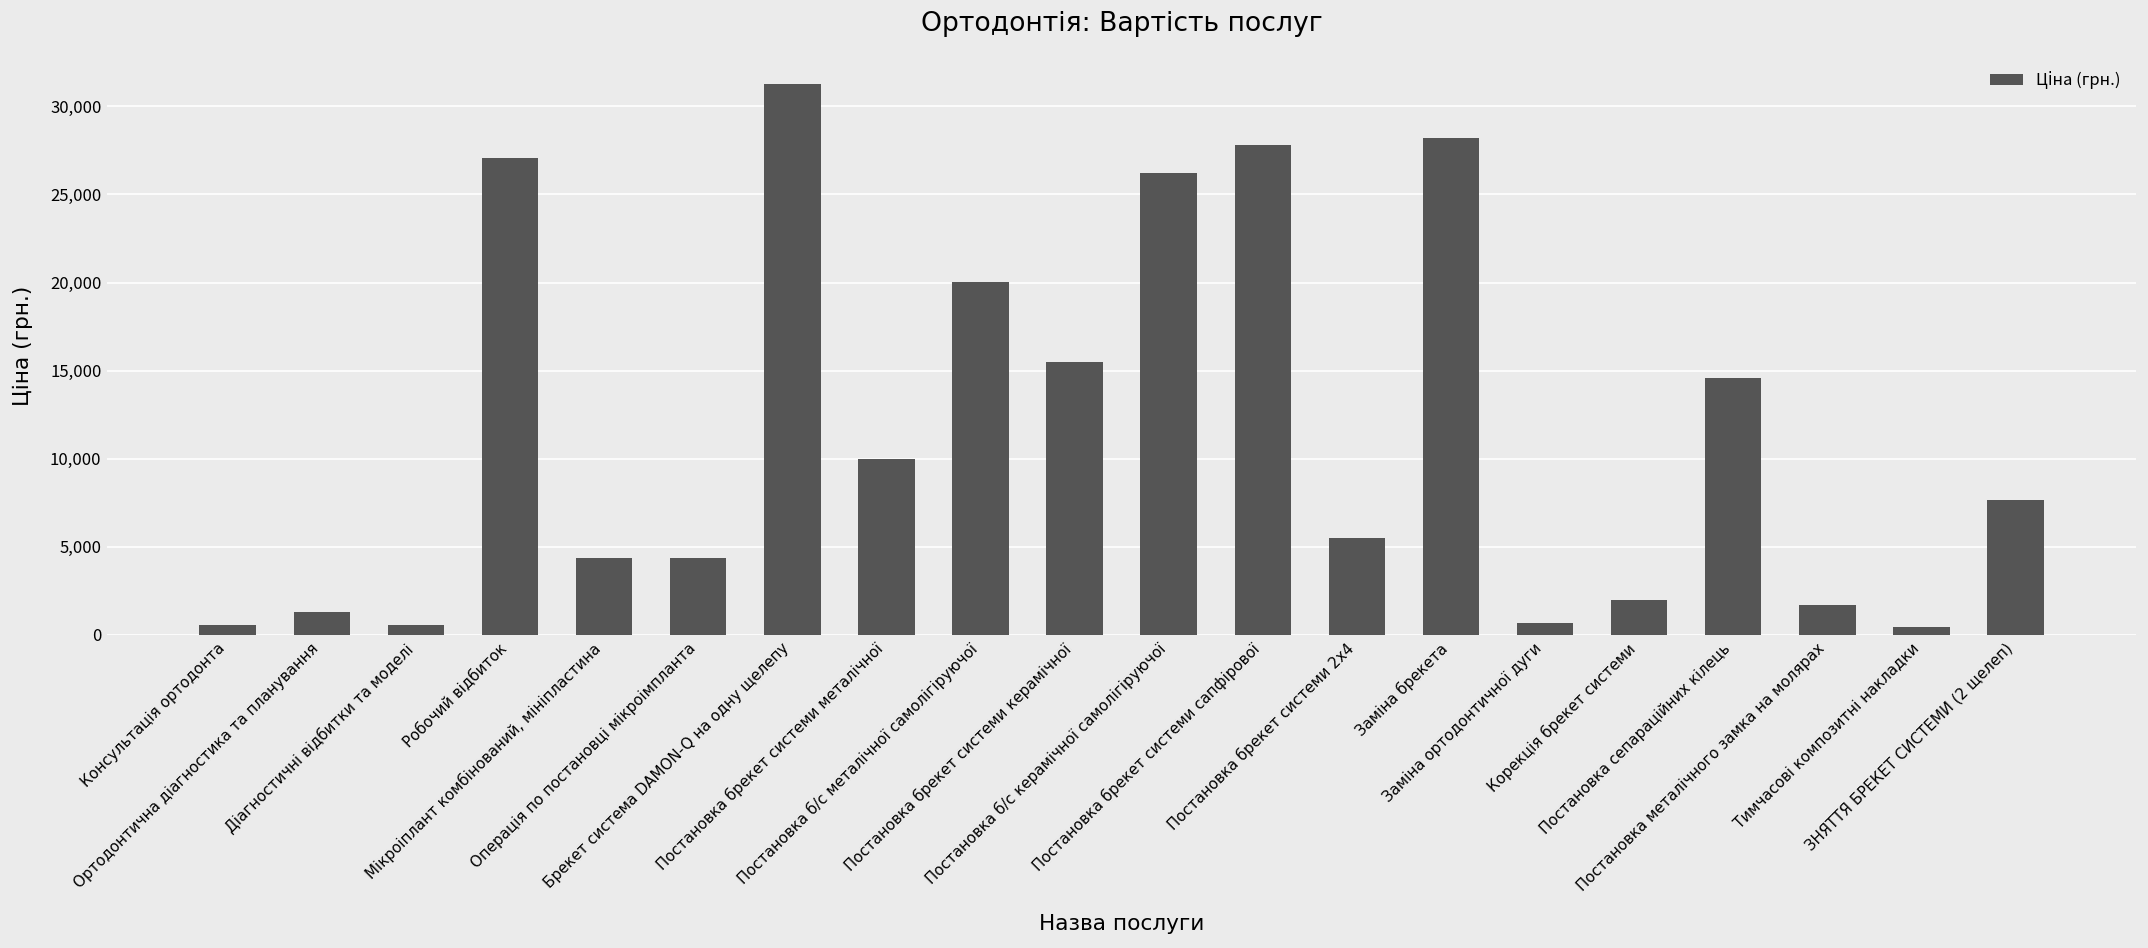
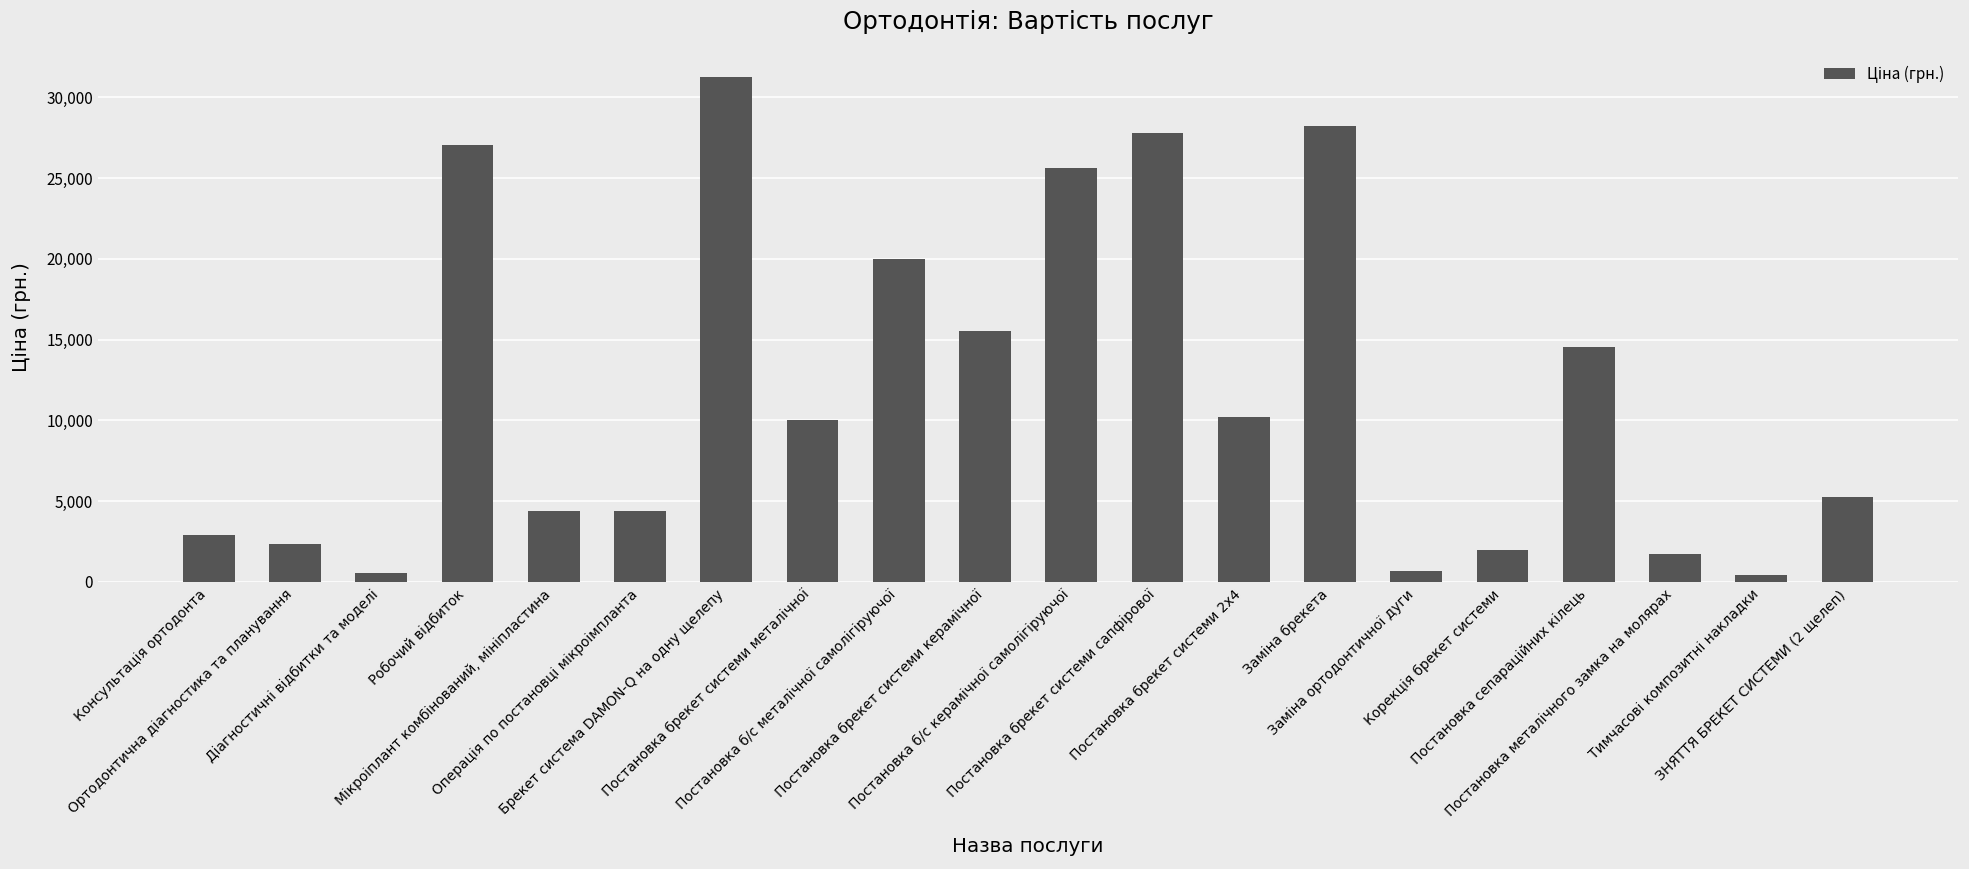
  {
-   "Консультація ортодонта": "500",
-   "Ортодонтична діагностика та планування": "1,300",
+   "Консультація ортодонта": "2,900",
+   "Ортодонтична діагностика та планування": "2,400",
    "Діагностичні відбитки та моделі": "600",
    "Робочий відбиток": "27,000",
    "Мікроіплант комбінований, мініпластина": "4,400",
    "Операція по постановці мікроімпланта": "4,400",
    "Брекет система DAMON-Q на одну щелепу": "31,300",
    "Постановка брекет системи металічної": "10,000",
    "Постановка б/с металічної самолігіруючої": "20,000",
    "Постановка брекет системи керамічної": "15,500",
-   "Постановка б/с керамічної самолігіруючої": "26,200",
+   "Постановка б/с керамічної самолігіруючої": "25,600",
    "Постановка брекет системи сапфірової": "27,800",
-   "Постановка брекет системи 2x4": "5,500",
+   "Постановка брекет системи 2x4": "10,200",
    "Заміна брекета": "28,200",
    "Заміна ортодонтичної дуги": "700",
    "Корекція брекет системи": "2,000",
    "Постановка сепараційних кілець": "14,600",
    "Постановка металічного замка на молярах": "1,700",
    "Тимчасові композитні накладки": "400",
-   "ЗНЯТТЯ БРЕКЕТ СИСТЕМИ (2 щелеп)": "7,600"
+   "ЗНЯТТЯ БРЕКЕТ СИСТЕМИ (2 щелеп)": "5,200"
  }
